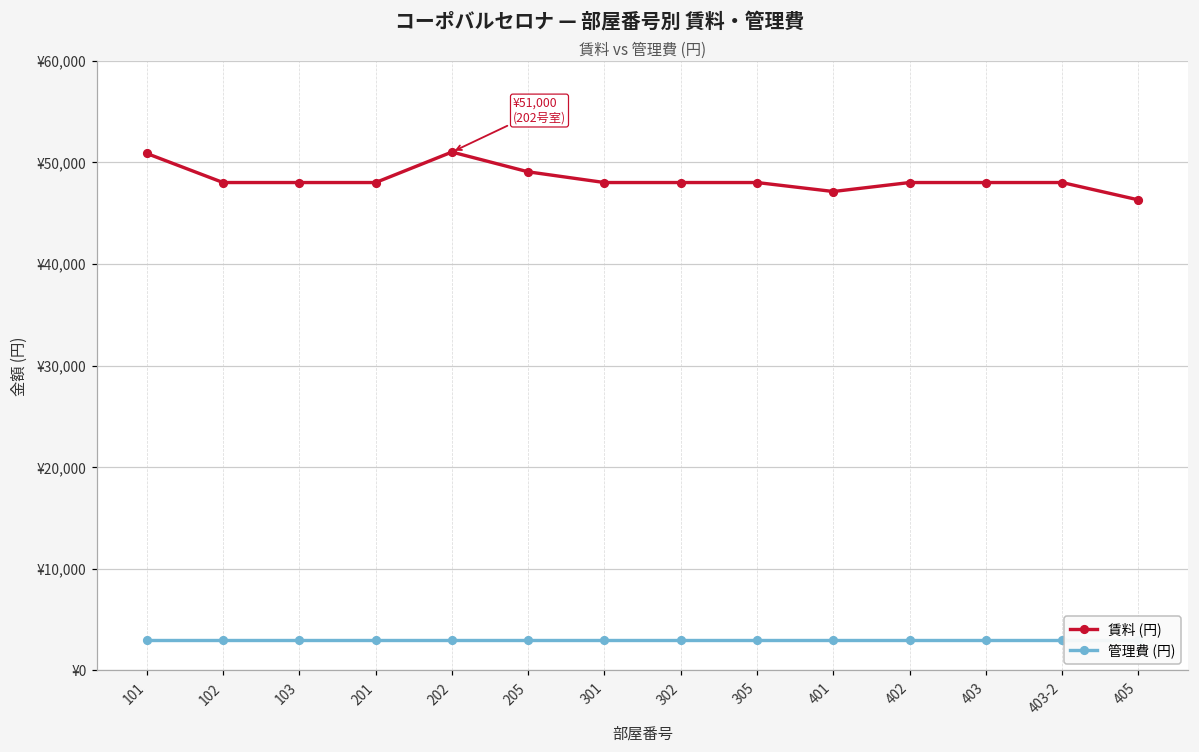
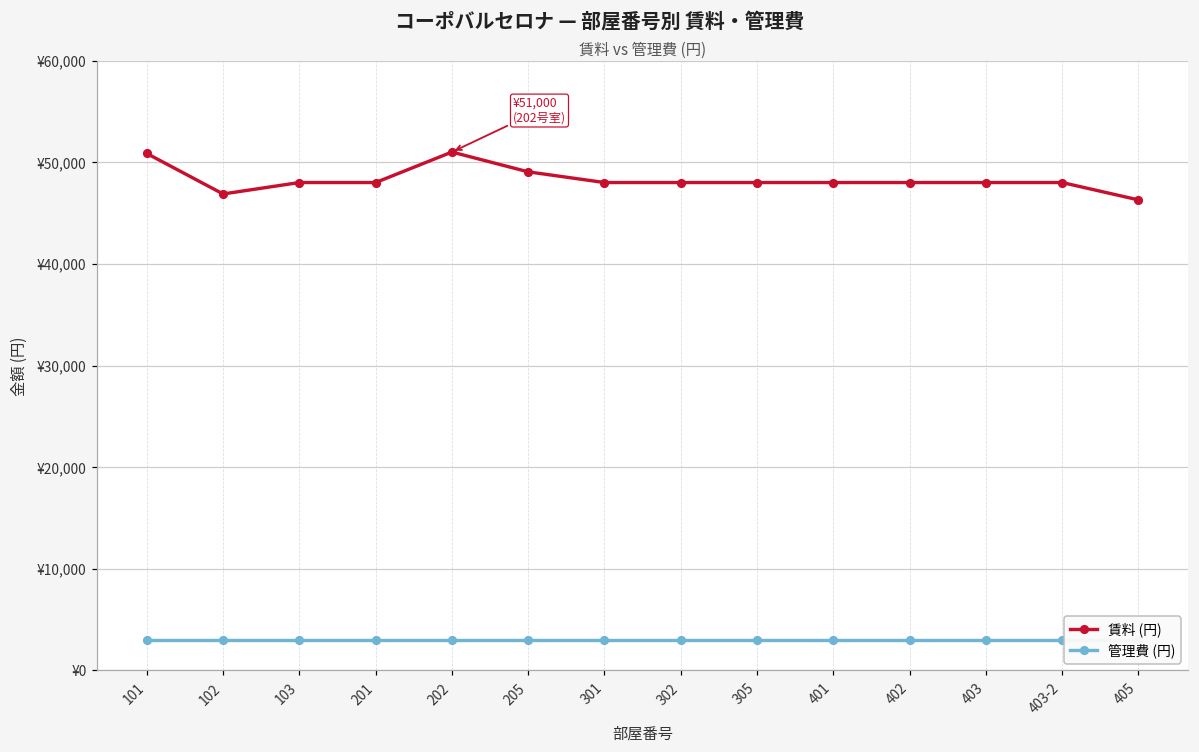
  {
    "賃料 (円)": {
      "101": "¥51,000",
-     "102": "¥48,000",
+     "102": "¥47,000",
      "103": "¥48,000",
      "201": "¥48,000",
      "205": "¥49,000",
      "301": "¥48,000",
      "302": "¥48,000",
      "305": "¥48,000",
-     "401": "¥47,000",
+     "401": "¥48,000",
      "402": "¥48,000",
      "403": "¥48,000",
      "403-2": "¥48,000",
      "405": "¥46,000"
    },
    "管理費 (円)": {
      "101": "¥3,000",
      "102": "¥3,000",
      "103": "¥3,000",
      "201": "¥3,000",
      "202": "¥3,000",
      "205": "¥3,000",
      "301": "¥3,000",
      "302": "¥3,000",
      "305": "¥3,000",
      "401": "¥3,000",
      "402": "¥3,000",
      "403": "¥3,000",
      "403-2": "¥3,000"
    }
  }
